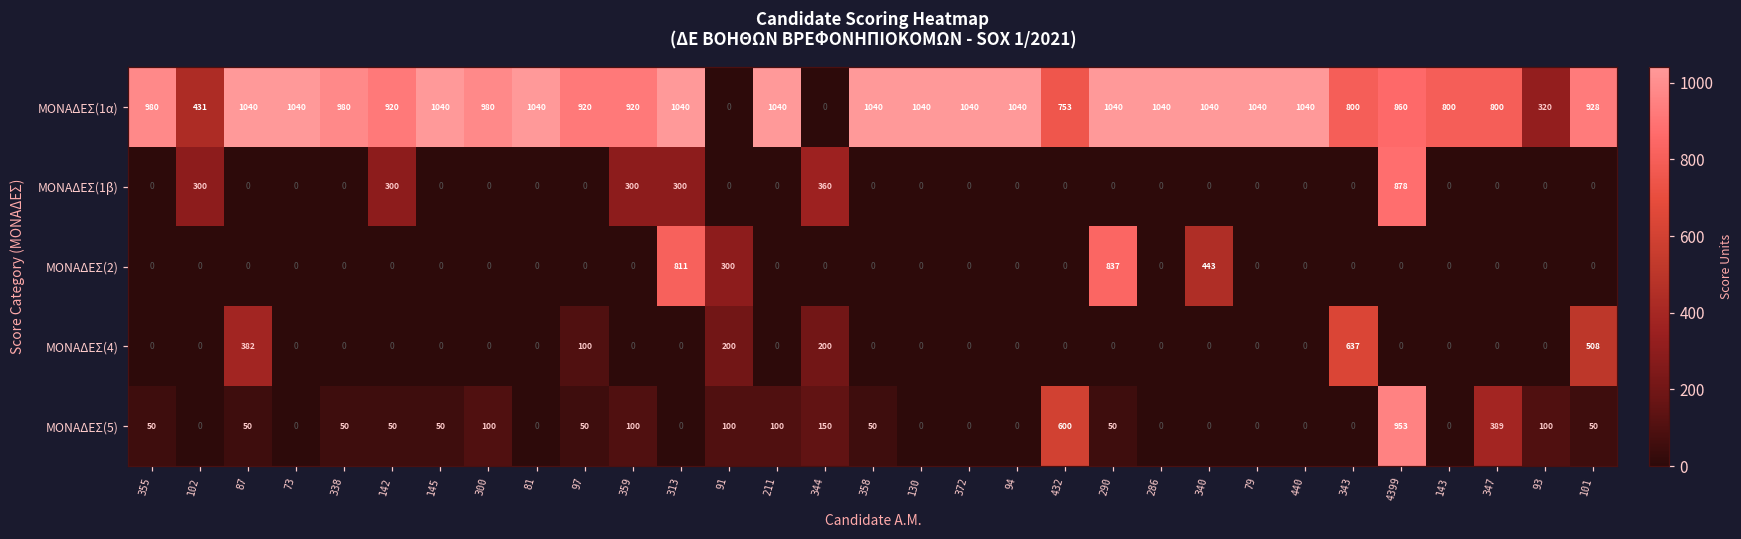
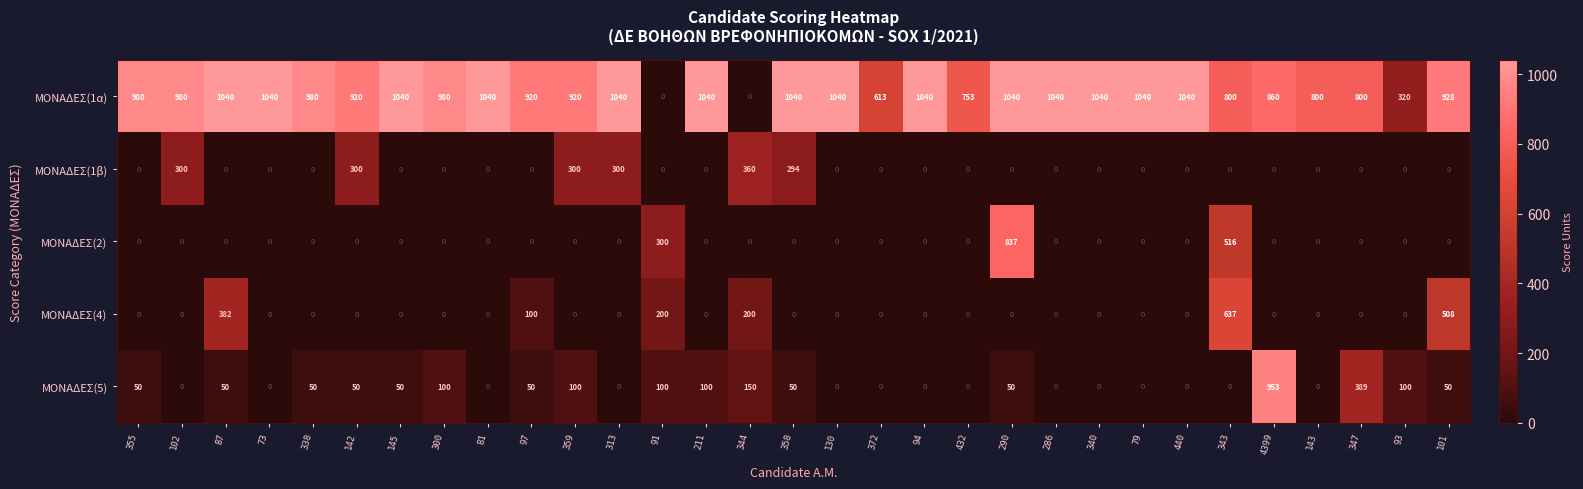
  {
    "ΜΟΝΑΔΕΣ(1α)": {
      "355": 980,
-     "102": 431,
+     "102": 980,
      "87": 1040,
      "73": 1040,
      "338": 980,
      "142": 920,
      "145": 1040,
      "300": 980,
      "81": 1040,
      "97": 920,
      "359": 920,
      "313": 1040,
      "91": 0,
      "211": 1040,
      "344": 0,
      "358": 1040,
      "130": 1040,
-     "372": 1040,
+     "372": 613,
      "94": 1040,
      "432": 753,
      "290": 1040,
      "286": 1040,
      "340": 1040,
      "79": 1040,
      "440": 1040,
      "343": 800,
      "4399": 860,
      "143": 800,
      "347": 800,
      "93": 320,
      "101": 928
    },
    "ΜΟΝΑΔΕΣ(1β)": {
      "355": 0,
      "102": 300,
      "87": 0,
      "73": 0,
      "338": 0,
      "142": 300,
      "145": 0,
      "300": 0,
      "81": 0,
      "97": 0,
      "359": 300,
      "313": 300,
      "91": 0,
      "211": 0,
      "344": 360,
-     "358": 0,
+     "358": 294,
      "130": 0,
      "372": 0,
      "94": 0,
      "432": 0,
      "290": 0,
      "286": 0,
      "340": 0,
      "79": 0,
      "440": 0,
      "343": 0,
-     "4399": 878,
+     "4399": 0,
      "143": 0,
      "347": 0,
      "93": 0,
      "101": 0
    },
    "ΜΟΝΑΔΕΣ(2)": {
      "355": 0,
      "102": 0,
      "87": 0,
      "73": 0,
      "338": 0,
      "142": 0,
      "145": 0,
      "300": 0,
      "81": 0,
      "97": 0,
      "359": 0,
-     "313": 811,
+     "313": 0,
      "91": 300,
      "211": 0,
      "344": 0,
      "358": 0,
      "130": 0,
      "372": 0,
      "94": 0,
      "432": 0,
      "290": 837,
      "286": 0,
-     "340": 443,
+     "340": 0,
      "79": 0,
      "440": 0,
-     "343": 0,
+     "343": 516,
      "4399": 0,
      "143": 0,
      "347": 0,
      "93": 0,
      "101": 0
    },
    "ΜΟΝΑΔΕΣ(4)": {
      "355": 0,
      "102": 0,
      "87": 382,
      "73": 0,
      "338": 0,
      "142": 0,
      "145": 0,
      "300": 0,
      "81": 0,
      "97": 100,
      "359": 0,
      "313": 0,
      "91": 200,
      "211": 0,
      "344": 200,
      "358": 0,
      "130": 0,
      "372": 0,
      "94": 0,
      "432": 0,
      "290": 0,
      "286": 0,
      "340": 0,
      "79": 0,
      "440": 0,
      "343": 637,
      "4399": 0,
      "143": 0,
      "347": 0,
      "93": 0,
      "101": 508
    },
    "ΜΟΝΑΔΕΣ(5)": {
      "355": 50,
      "102": 0,
      "87": 50,
      "73": 0,
      "338": 50,
      "142": 50,
      "145": 50,
      "300": 100,
      "81": 0,
      "97": 50,
      "359": 100,
      "313": 0,
      "91": 100,
      "211": 100,
      "344": 150,
      "358": 50,
      "130": 0,
      "372": 0,
      "94": 0,
-     "432": 600,
+     "432": 0,
      "290": 50,
      "286": 0,
      "340": 0,
      "79": 0,
      "440": 0,
      "343": 0,
      "4399": 953,
      "143": 0,
      "347": 389,
      "93": 100,
      "101": 50
    }
  }
